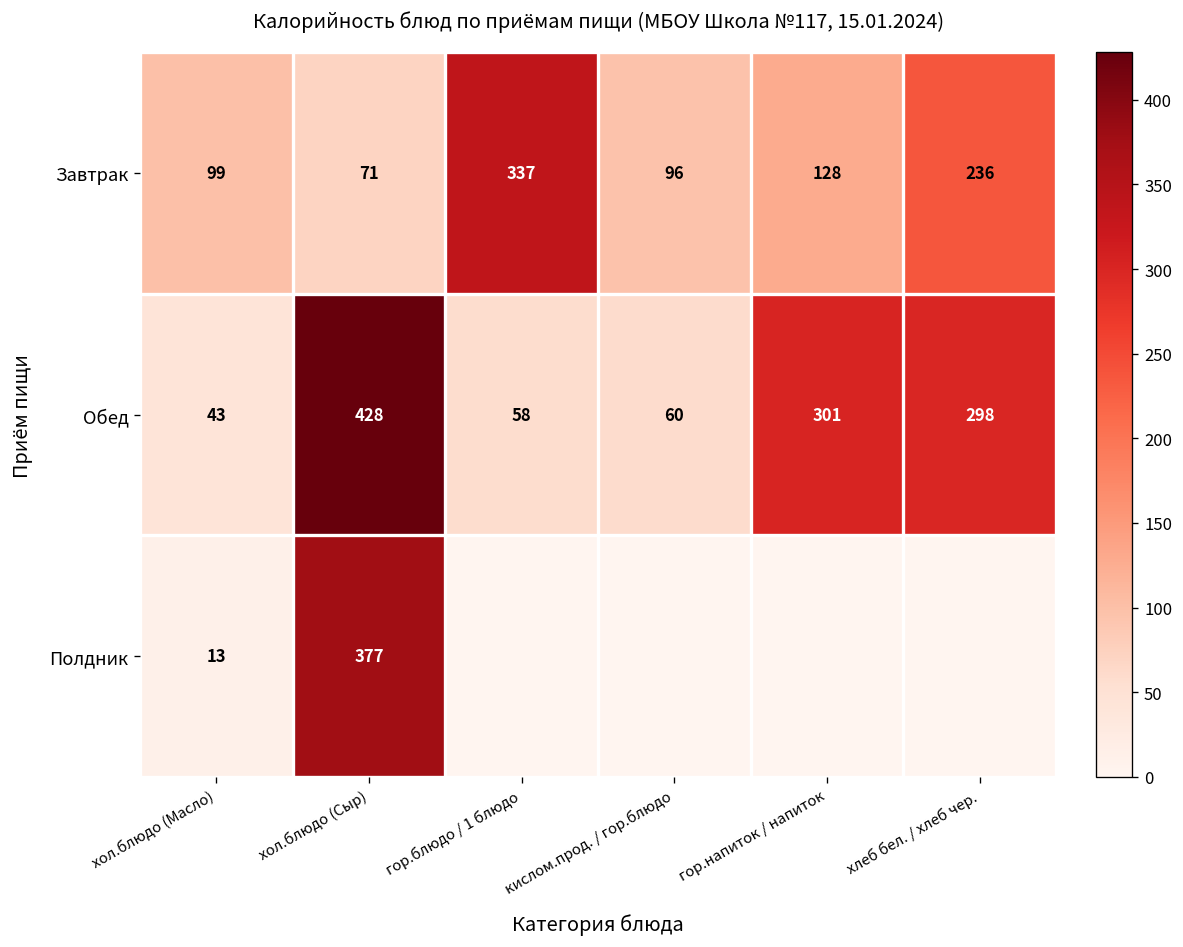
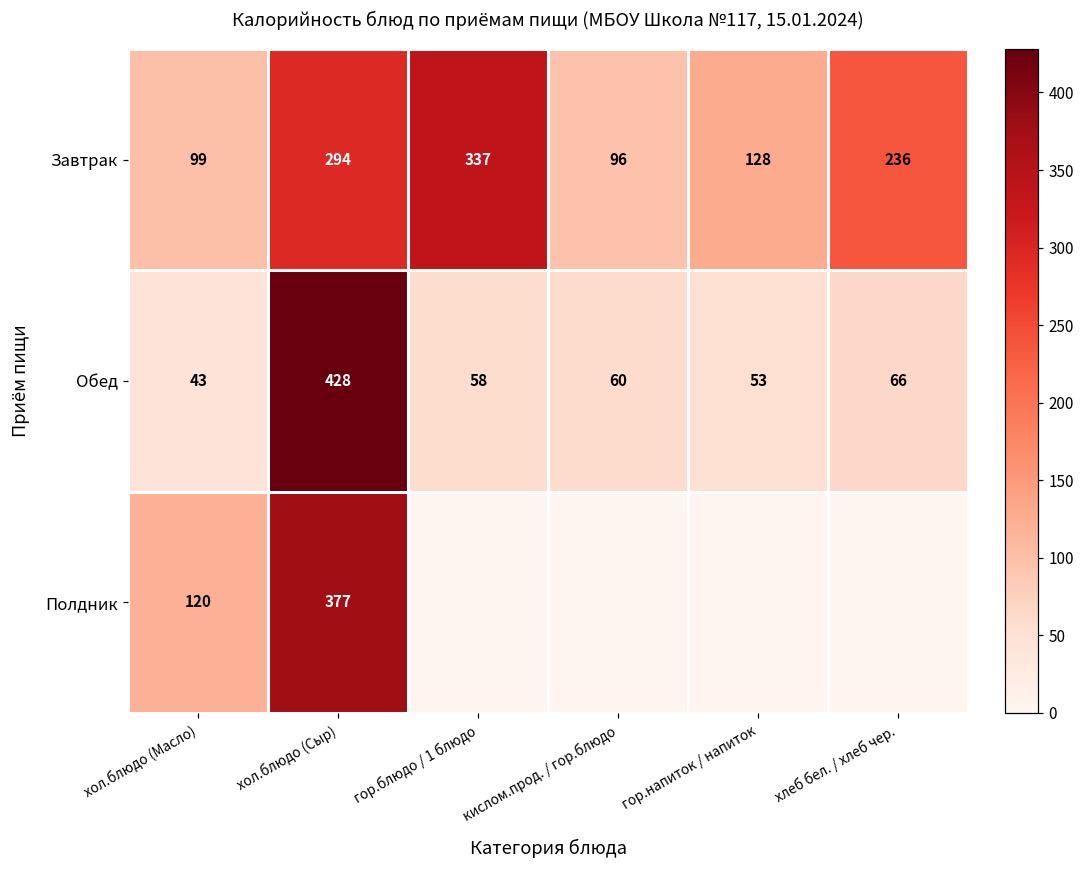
  {
    "Завтрак": {
      "хол.блюдо (Масло)": 99,
-     "хол.блюдо (Сыр)": 71,
+     "хол.блюдо (Сыр)": 294,
      "гор.блюдо / 1 блюдо": 337,
      "кислом.прод. / гор.блюдо": 96,
      "гор.напиток / напиток": 128,
      "хлеб бел. / хлеб чер.": 236
    },
    "Обед": {
      "хол.блюдо (Масло)": 43,
      "хол.блюдо (Сыр)": 428,
      "гор.блюдо / 1 блюдо": 58,
      "кислом.прод. / гор.блюдо": 60,
-     "гор.напиток / напиток": 301,
-     "хлеб бел. / хлеб чер.": 298
+     "гор.напиток / напиток": 53,
+     "хлеб бел. / хлеб чер.": 66
    },
    "Полдник": {
-     "хол.блюдо (Масло)": 13,
+     "хол.блюдо (Масло)": 120,
      "хол.блюдо (Сыр)": 377
    }
  }
